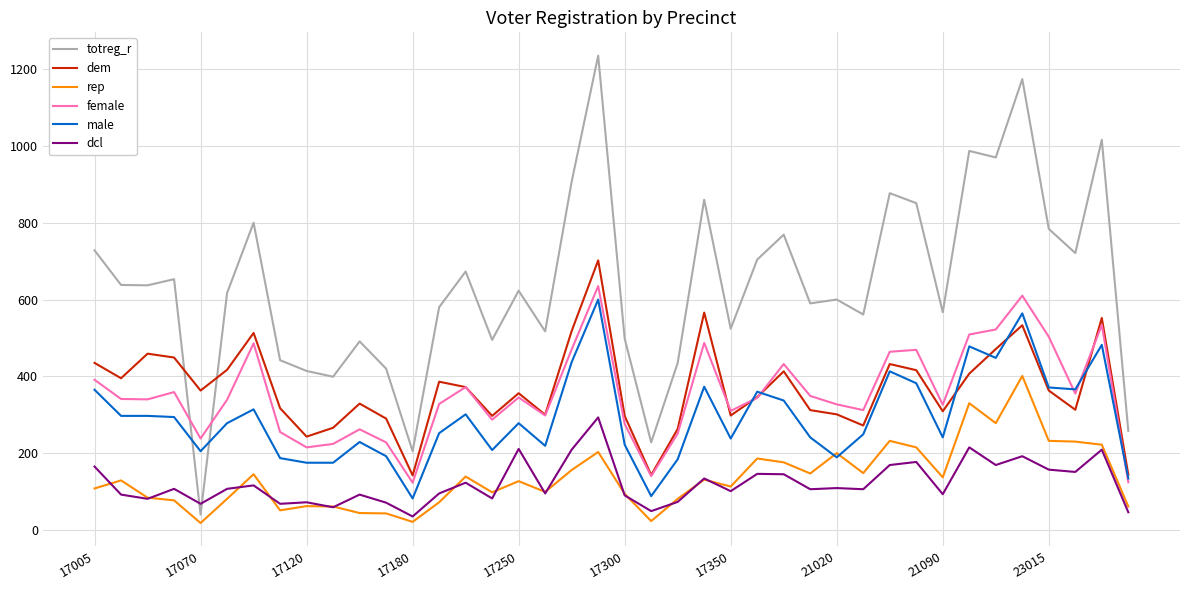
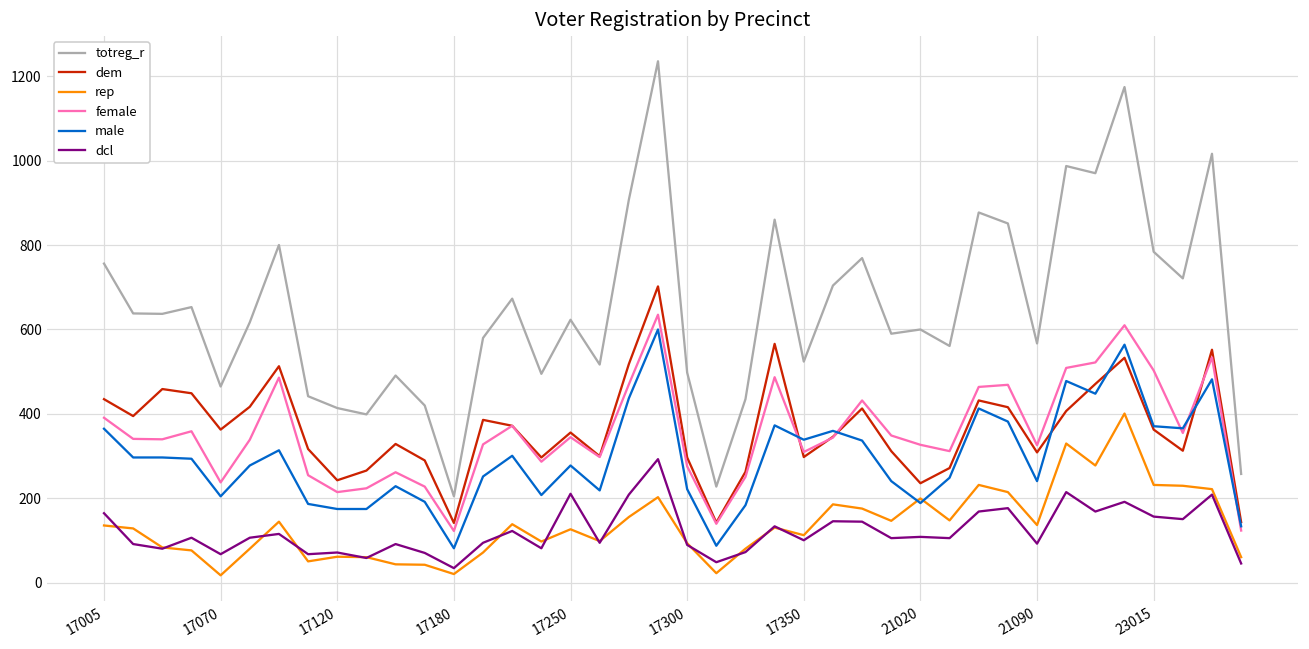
  {
    "totreg_r": {
-     "17005": 730,
-     "17070": 40,
+     "17005": 760,
+     "17070": 470,
      "17120": 410,
      "17180": 210,
      "17250": 620,
      "17300": 500,
      "17350": 520,
      "21020": 600,
      "21090": 570,
      "23015": 780
    },
    "dem": {
      "17005": 440,
      "17070": 360,
      "17120": 240,
      "17180": 140,
      "17250": 360,
      "17300": 300,
      "17350": 300,
-     "21020": 300,
+     "21020": 240,
      "21090": 310,
      "23015": 360
    },
    "rep": {
-     "17005": 110,
+     "17005": 140,
      "17070": 20,
      "17120": 60,
      "17180": 20,
      "17250": 130,
      "17350": 110,
      "21020": 200,
      "21090": 140,
      "23015": 230
    },
    "female": {
      "17005": 390,
      "17070": 240,
      "17120": 220,
      "17180": 120,
      "17250": 350,
      "17300": 280,
      "17350": 310,
      "21020": 330,
      "21090": 330,
      "23015": 500
    },
    "male": {
      "17005": 370,
      "17070": 210,
      "17120": 180,
      "17180": 80,
      "17250": 280,
      "17300": 220,
-     "17350": 240,
+     "17350": 340,
      "21020": 190,
      "21090": 240,
      "23015": 370
    },
    "dcl": {
      "17005": 170,
      "17070": 70,
      "17120": 70,
      "17180": 40,
      "17250": 210,
      "17350": 100,
      "21020": 110,
      "21090": 90,
      "23015": 160
    }
  }
